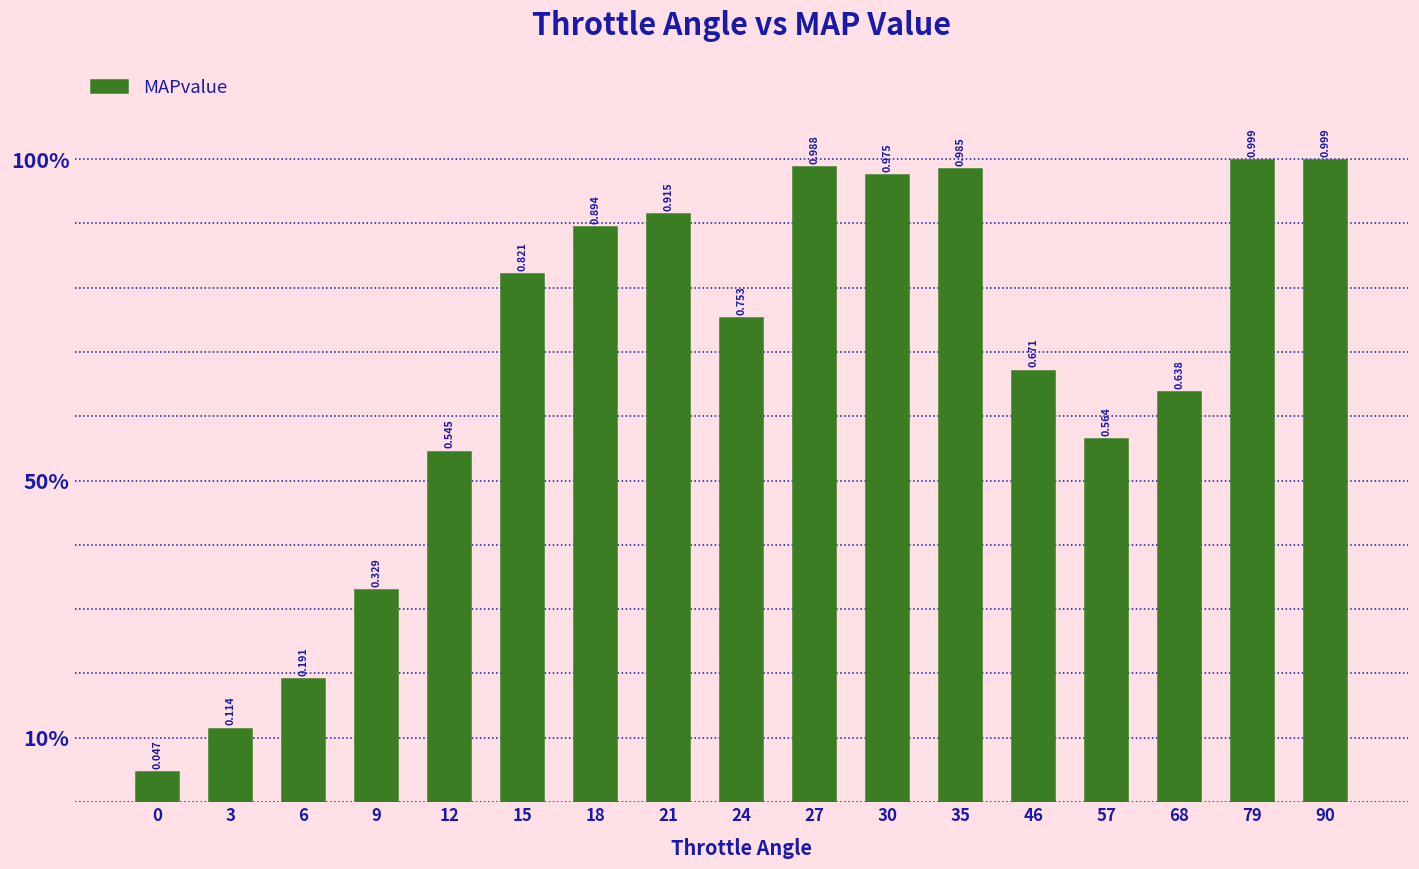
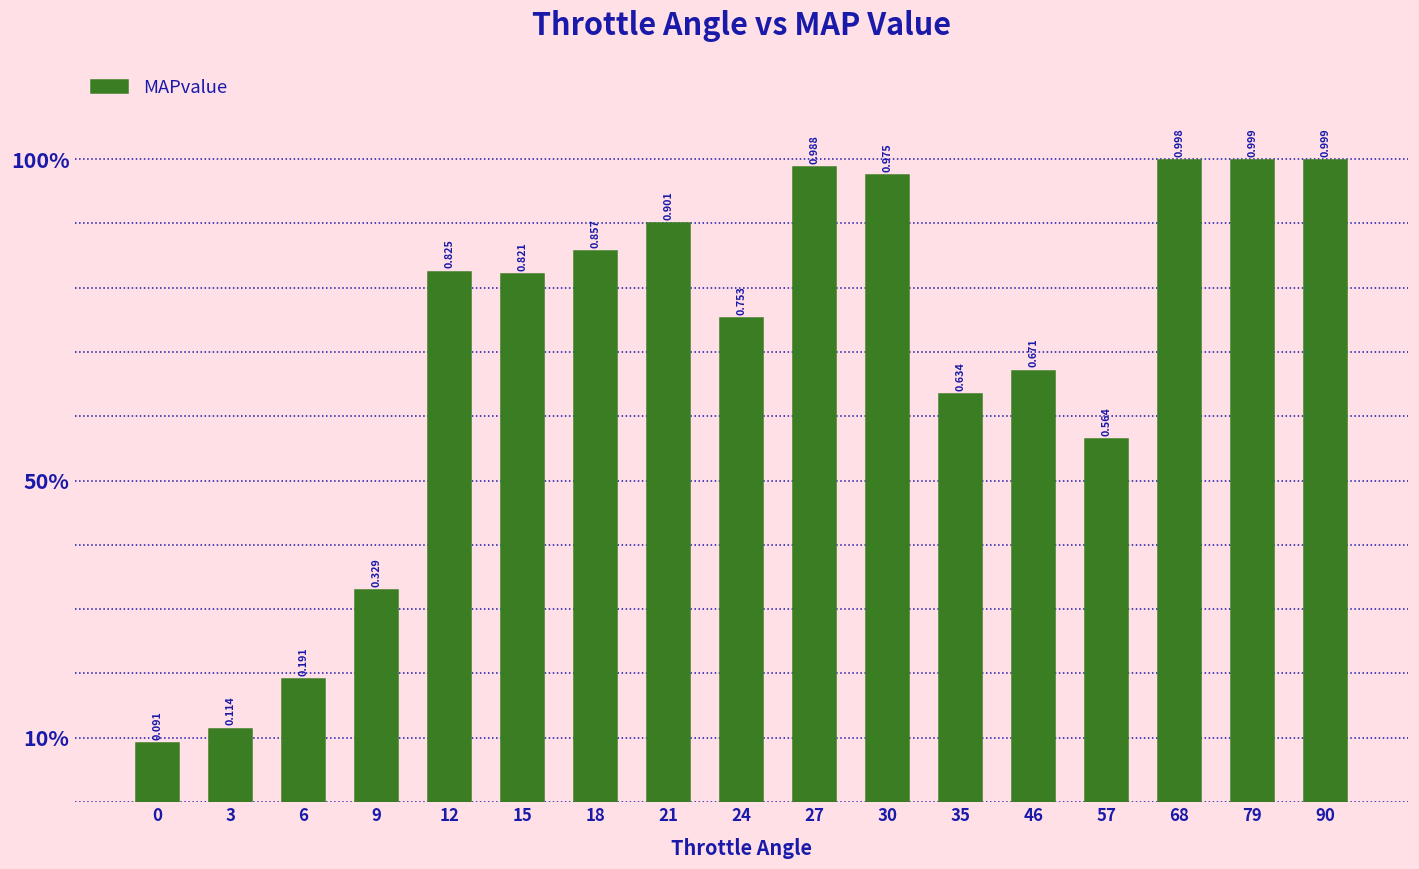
  {
-   "0": 0.047,
+   "0": 0.091,
    "3": 0.114,
    "6": 0.191,
    "9": 0.329,
-   "12": 0.545,
+   "12": 0.825,
    "15": 0.821,
-   "18": 0.894,
-   "21": 0.915,
+   "18": 0.857,
+   "21": 0.901,
    "24": 0.753,
    "27": 0.988,
    "30": 0.975,
-   "35": 0.985,
+   "35": 0.634,
    "46": 0.671,
    "57": 0.564,
-   "68": 0.638,
+   "68": 0.998,
    "79": 0.999,
    "90": 0.999
  }
